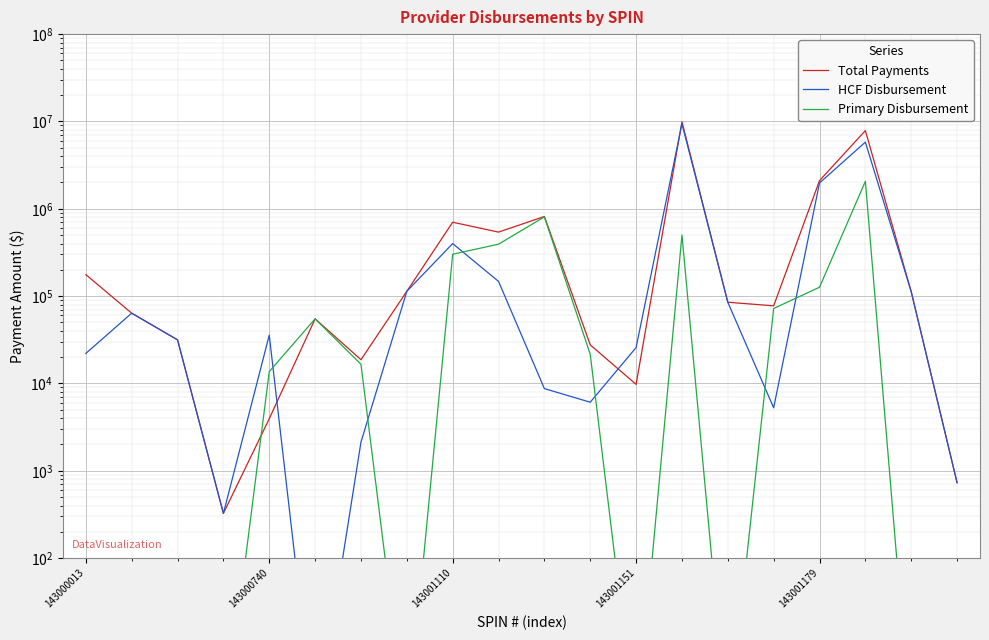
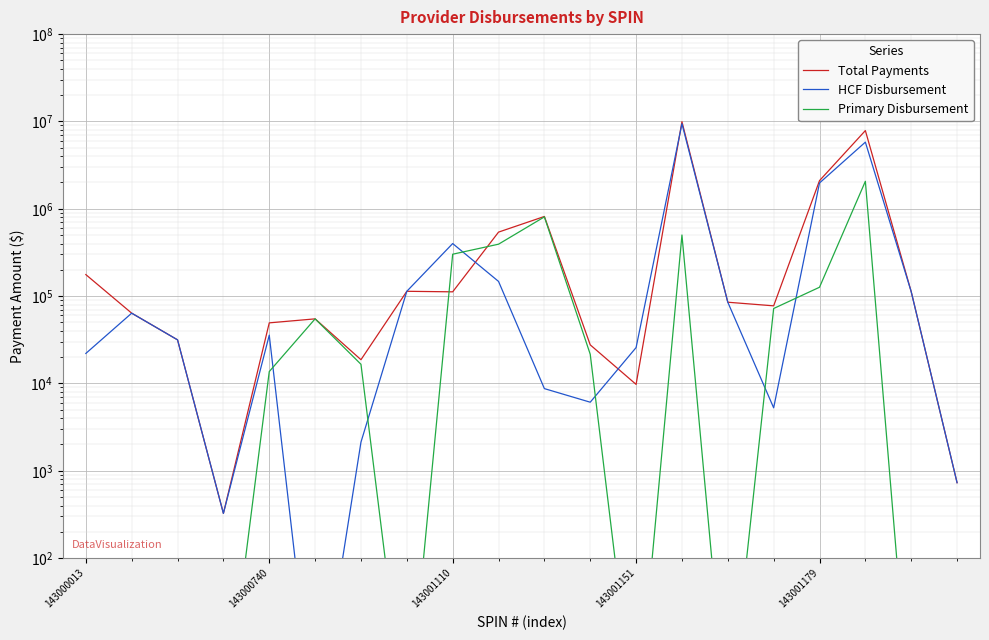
  {
    "Total Payments": {
      "143000013": 180000,
-     "143000740": 4000,
-     "143001110": 700000,
+     "143000740": 50000,
+     "143001110": 110000,
      "143001151": 10000
    },
    "HCF Disbursement": {
      "143000013": 22000,
      "143000740": 36000,
      "143001110": 400000,
      "143001151": 26000
    },
    "Primary Disbursement": {
      "143000740": 14000,
      "143001110": 300000,
      "143001179": 130000
    }
  }
